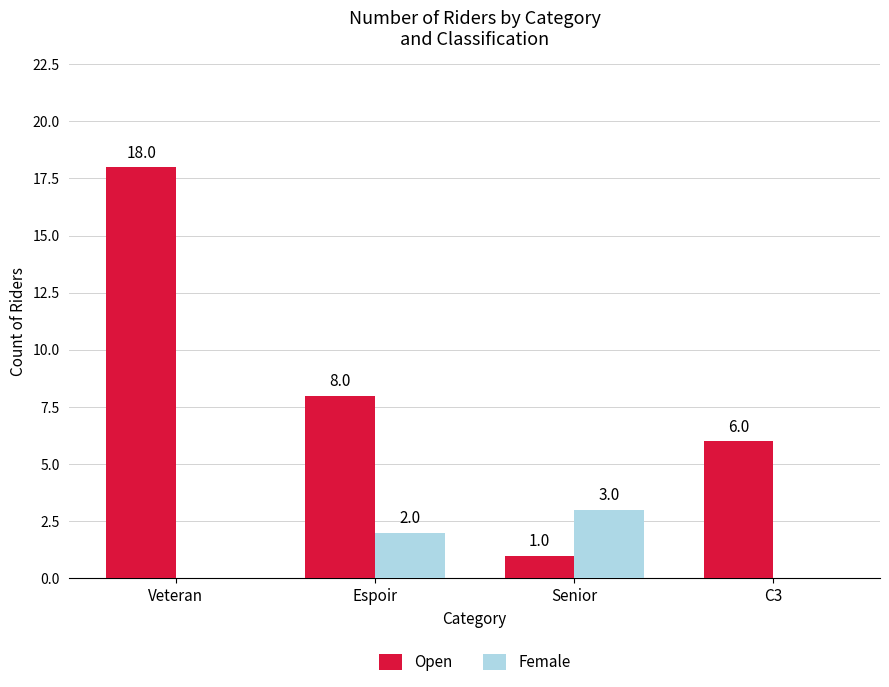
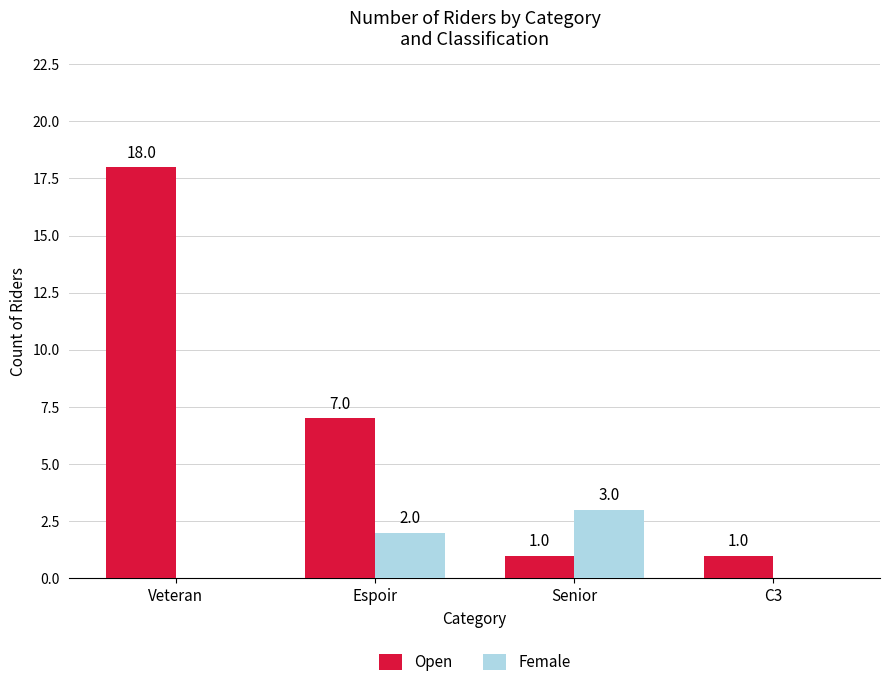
  {
    "Open": {
      "Veteran": 18.0,
-     "Espoir": 8.0,
+     "Espoir": 7.0,
      "Senior": 1.0,
-     "C3": 6.0
+     "C3": 1.0
    },
    "Female": {
      "Espoir": 2.0,
      "Senior": 3.0
    }
  }
